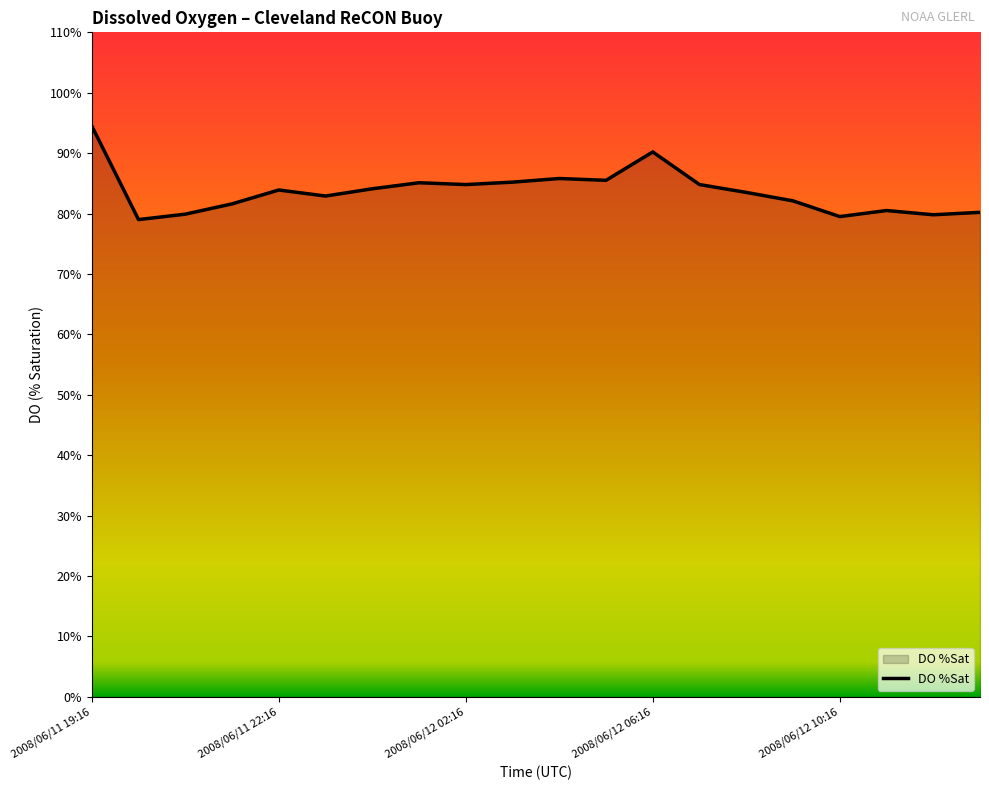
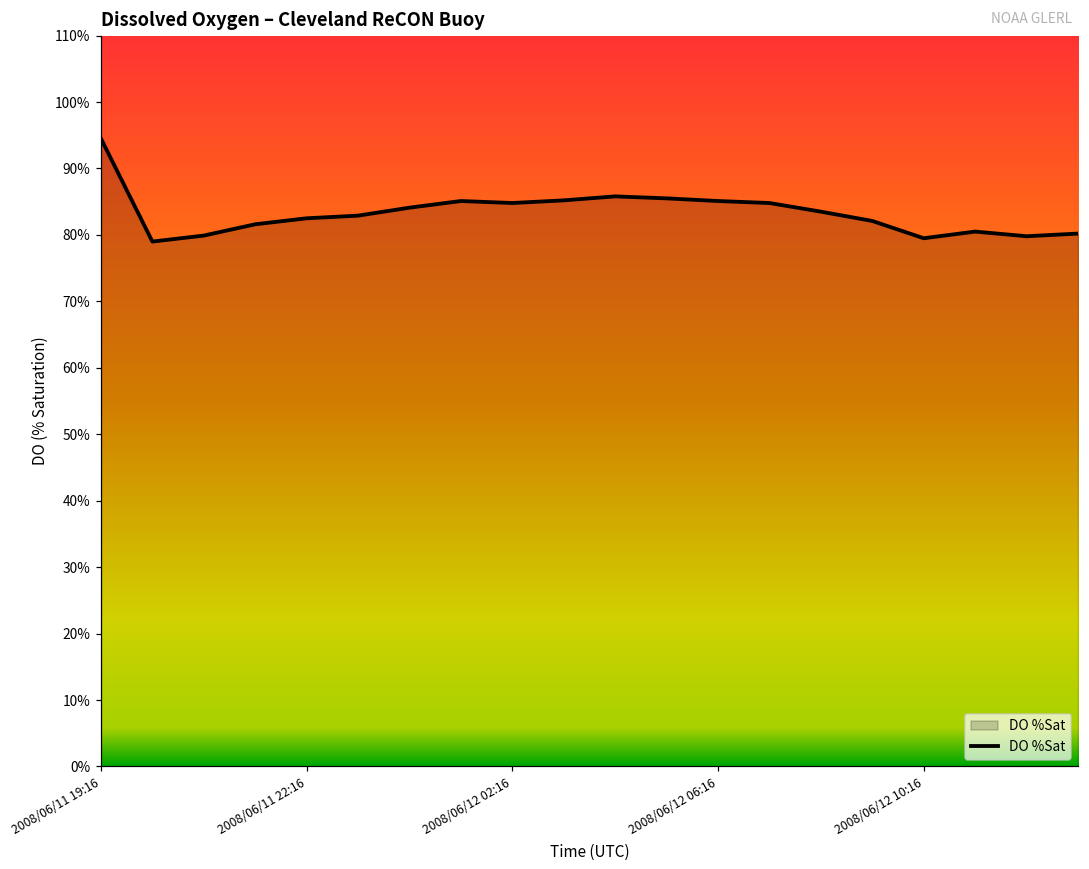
  {
    "2008/06/11 19:16": "95%",
-   "2008/06/11 22:16": "84%",
+   "2008/06/11 22:16": "83%",
    "2008/06/12 02:16": "85%",
-   "2008/06/12 06:16": "90%",
+   "2008/06/12 06:16": "85%",
    "2008/06/12 10:16": "80%"
  }
